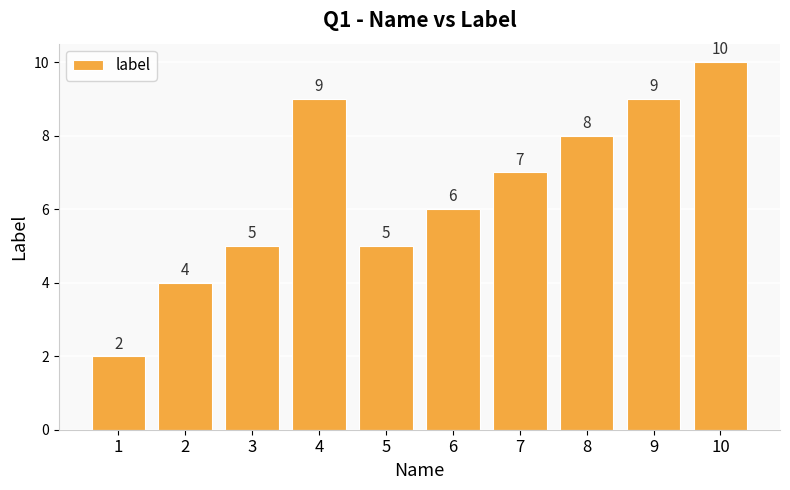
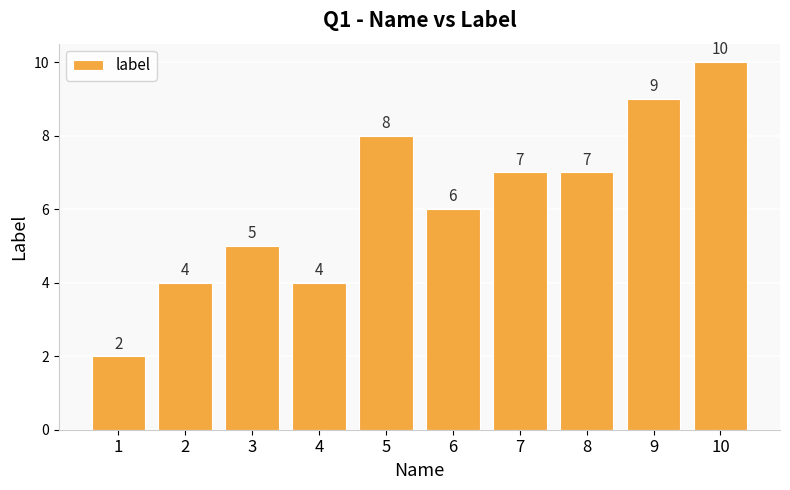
  {
    "1": 2,
    "2": 4,
    "3": 5,
-   "4": 9,
-   "5": 5,
+   "4": 4,
+   "5": 8,
    "6": 6,
    "7": 7,
-   "8": 8,
+   "8": 7,
    "9": 9,
    "10": 10
  }
